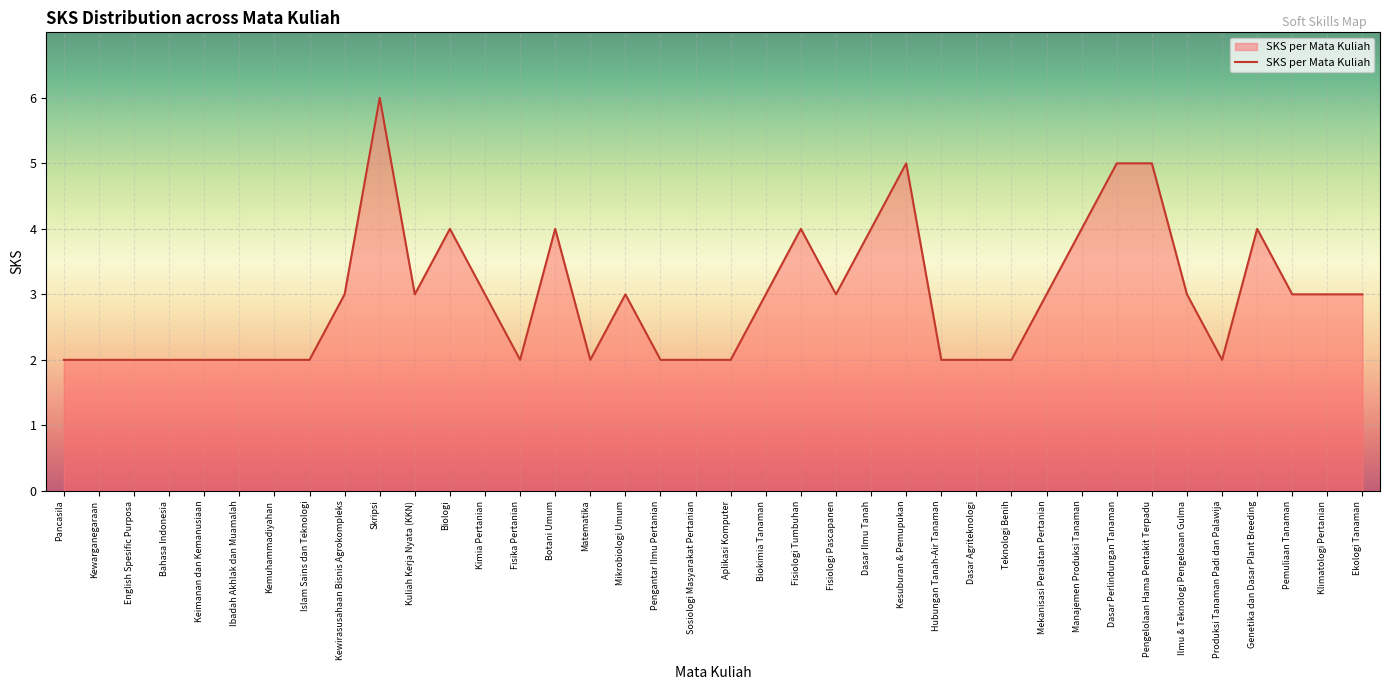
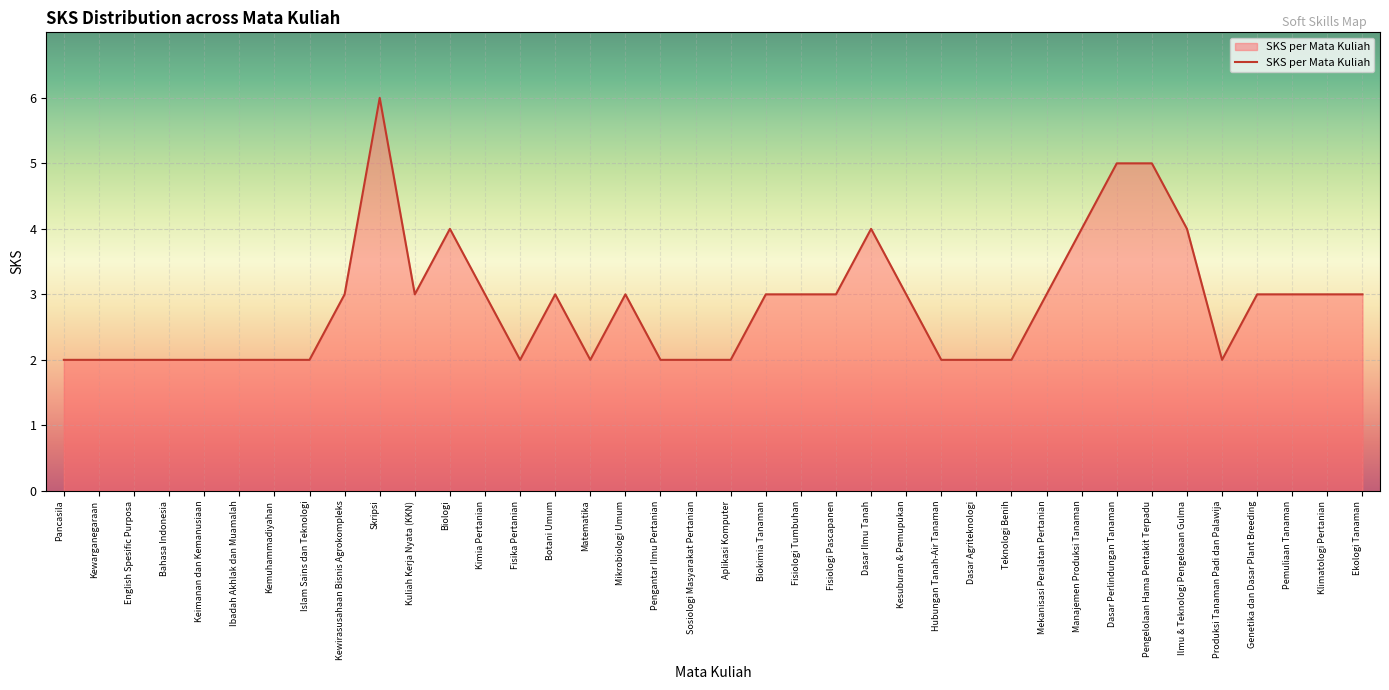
  {
    "Pancasila": 2,
    "Kewarganegaraan": 2,
    "English Spesific Purposa": 2,
    "Bahasa Indonesia": 2,
    "Keimanan dan Kemanusiaan": 2,
    "Ibadah Akhlak dan Muamalah": 2,
    "Kemuhammadiyahan": 2,
    "Islam Sains dan Teknologi": 2,
    "Kewirasusahaan Bisnis Agrokompleks": 3,
    "Skripsi": 6,
    "Kuliah Kerja Nyata (KKN)": 3,
    "Biologi": 4,
    "Kimia Pertanian": 3,
    "Fisika Pertanian": 2,
-   "Botani Umum": 4,
+   "Botani Umum": 3,
    "Matematika": 2,
    "Mikrobiologi Umum": 3,
    "Pengantar Ilmu Pertanian": 2,
    "Sosiologi Masyarakat Pertanian": 2,
    "Aplikasi Komputer": 2,
    "Biokimia Tanaman": 3,
-   "Fisiologi Tumbuhan": 4,
+   "Fisiologi Tumbuhan": 3,
    "Fisiologi Pascapanen": 3,
    "Dasar Ilmu Tanah": 4,
-   "Kesuburan & Pemupukan": 5,
+   "Kesuburan & Pemupukan": 3,
    "Hubungan Tanah-Air Tanaman": 2,
    "Dasar Agriteknologi": 2,
    "Teknologi Benih": 2,
    "Mekanisasi Peralatan Pertanian": 3,
    "Manajemen Produksi Tanaman": 4,
    "Dasar Perlindungan Tanaman": 5,
    "Pengelolaan Hama Pentakit Terpadu": 5,
-   "Ilmu & Teknologi Pengeloaan Gulma": 3,
+   "Ilmu & Teknologi Pengeloaan Gulma": 4,
    "Produksi Tanaman Padi dan Palawija": 2,
-   "Genetika dan Dasar Plant Breeding": 4,
+   "Genetika dan Dasar Plant Breeding": 3,
    "Pemuliaan Tanaman": 3,
    "Klimatologi Pertanian": 3,
    "Ekologi Tanaman": 3
  }
